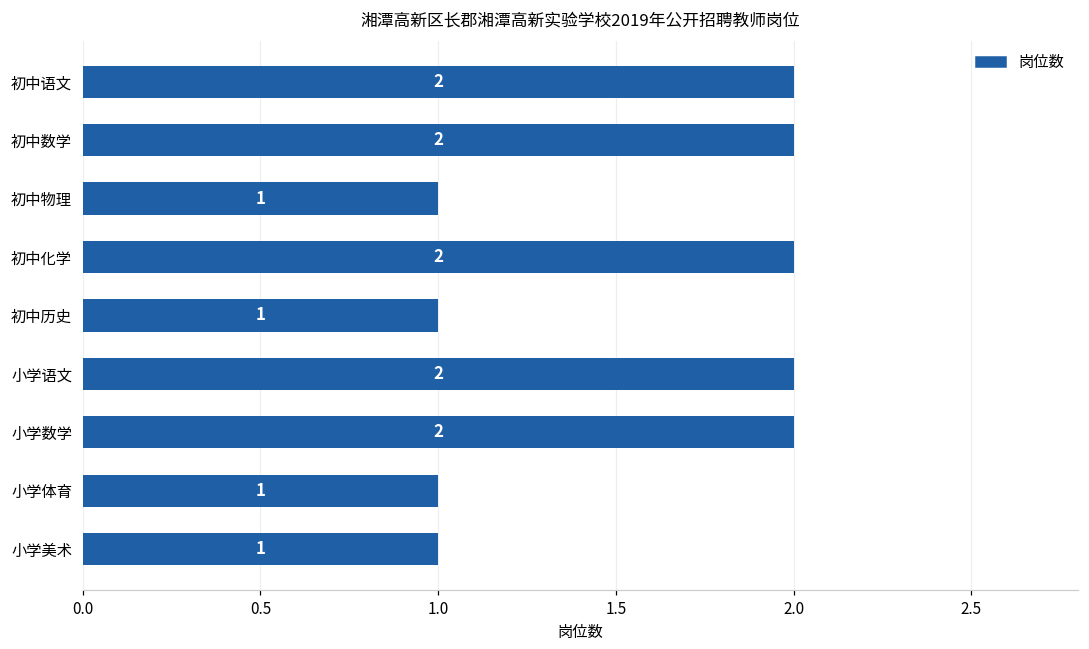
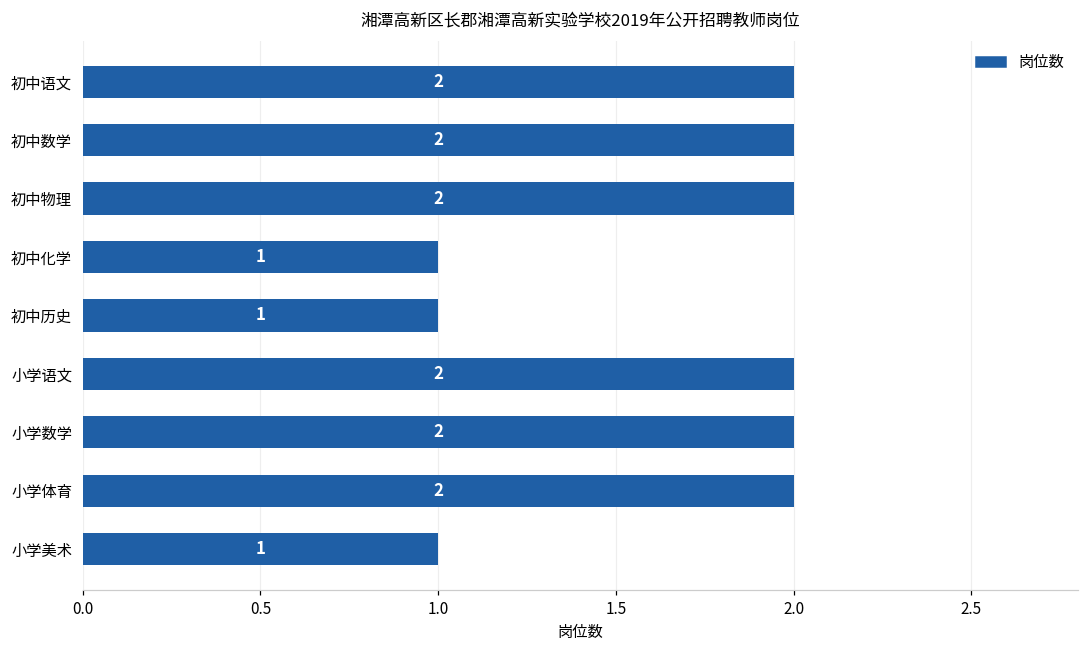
  {
    "初中语文": 2,
    "初中数学": 2,
-   "初中物理": 1,
-   "初中化学": 2,
+   "初中物理": 2,
+   "初中化学": 1,
    "初中历史": 1,
    "小学语文": 2,
    "小学数学": 2,
-   "小学体育": 1,
+   "小学体育": 2,
    "小学美术": 1
  }
